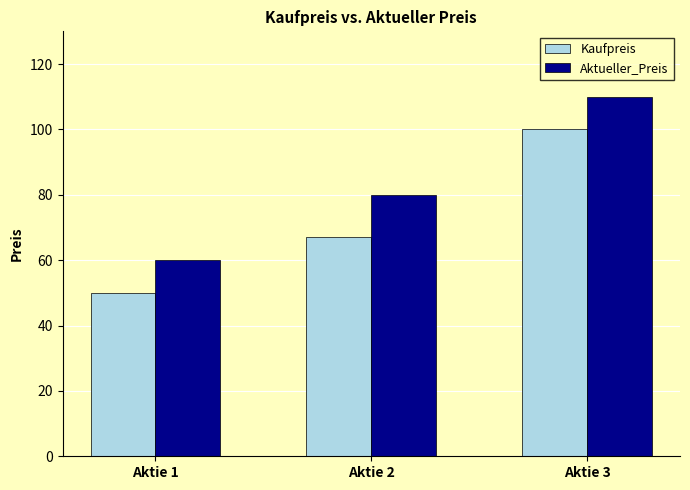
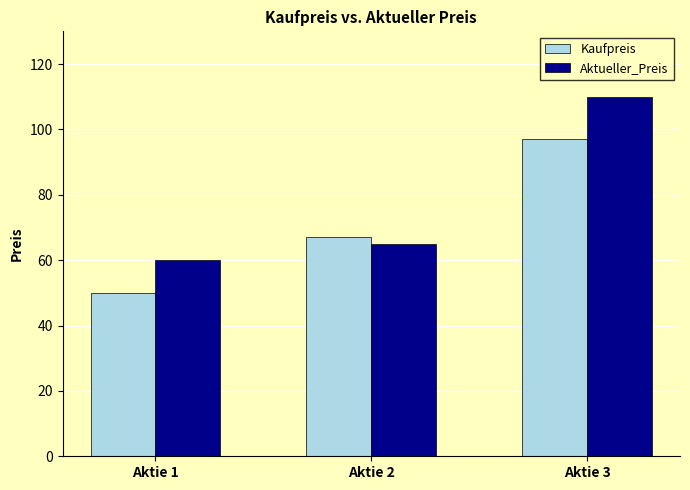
  {
    "Kaufpreis": {
      "Aktie 1": 50,
      "Aktie 2": 67,
-     "Aktie 3": 100
+     "Aktie 3": 97
    },
    "Aktueller_Preis": {
      "Aktie 1": 60,
-     "Aktie 2": 80,
+     "Aktie 2": 65,
      "Aktie 3": 110
    }
  }
